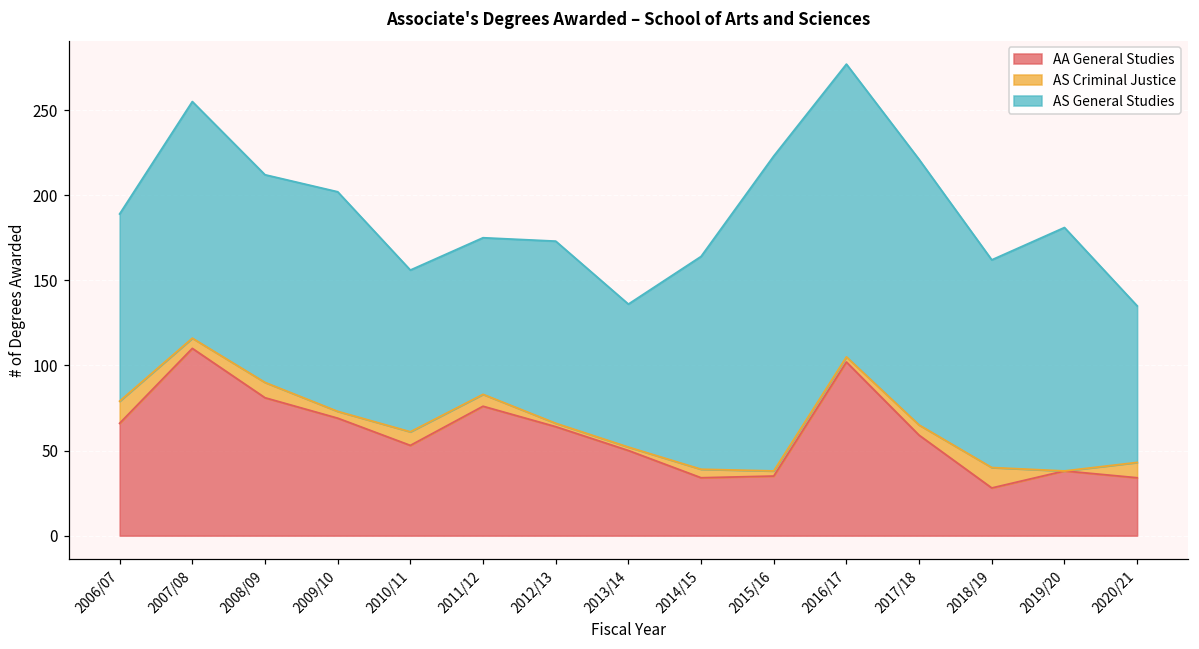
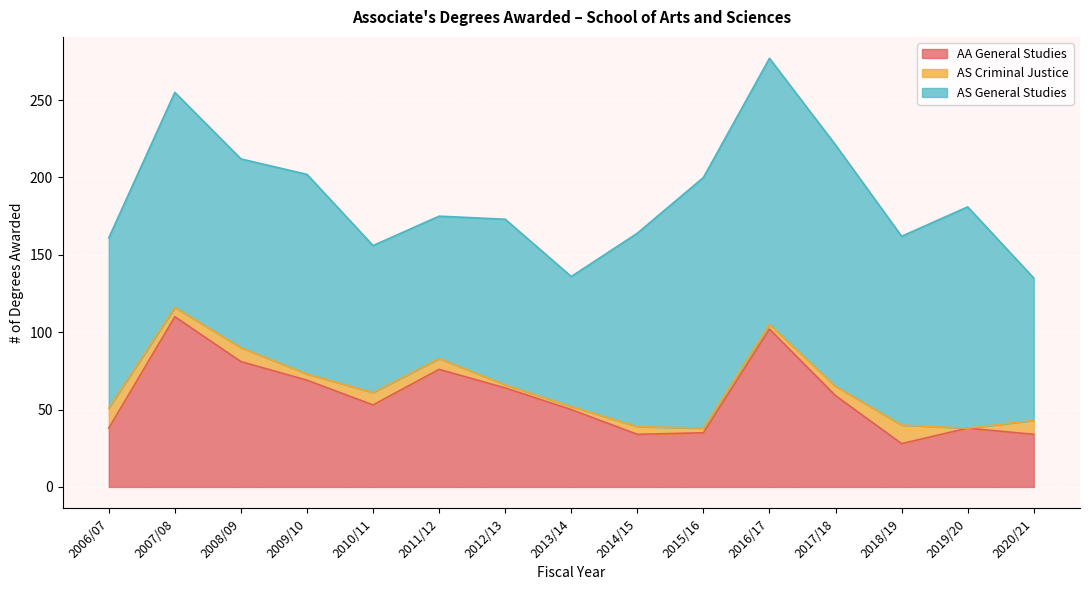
  {
    "AA General Studies": {
-     "2006/07": 66,
+     "2006/07": 38,
      "2007/08": 110,
      "2008/09": 81,
      "2009/10": 69,
      "2010/11": 53,
      "2011/12": 76,
      "2012/13": 64,
      "2013/14": 50,
      "2014/15": 34,
      "2015/16": 35,
      "2016/17": 102,
      "2017/18": 59,
      "2018/19": 28,
      "2020/21": 34
    },
    "AS Criminal Justice": {
      "2006/07": 13,
      "2007/08": 6,
      "2008/09": 9,
      "2009/10": 4,
      "2010/11": 8,
      "2011/12": 7,
      "2012/13": 2,
      "2013/14": 2,
      "2014/15": 5,
      "2015/16": 3,
      "2016/17": 3,
      "2017/18": 6,
      "2018/19": 12,
      "2020/21": 9
    },
    "AS General Studies": {
      "2006/07": 110,
      "2007/08": 139,
      "2008/09": 122,
      "2009/10": 129,
      "2010/11": 95,
      "2011/12": 92,
      "2012/13": 107,
      "2013/14": 84,
      "2014/15": 125,
-     "2015/16": 185,
+     "2015/16": 162,
      "2016/17": 172,
      "2017/18": 156,
      "2018/19": 122,
      "2019/20": 143,
      "2020/21": 92
    }
  }
